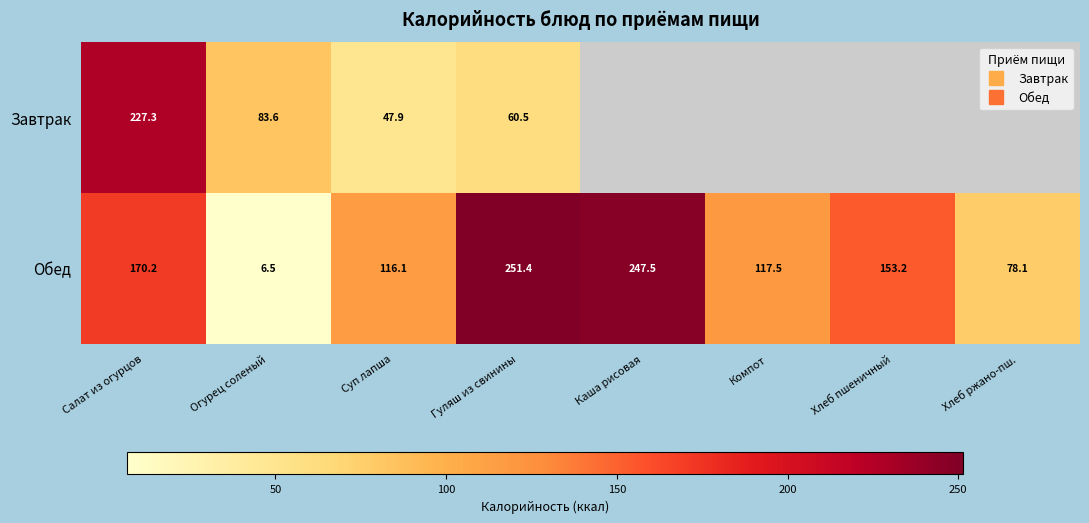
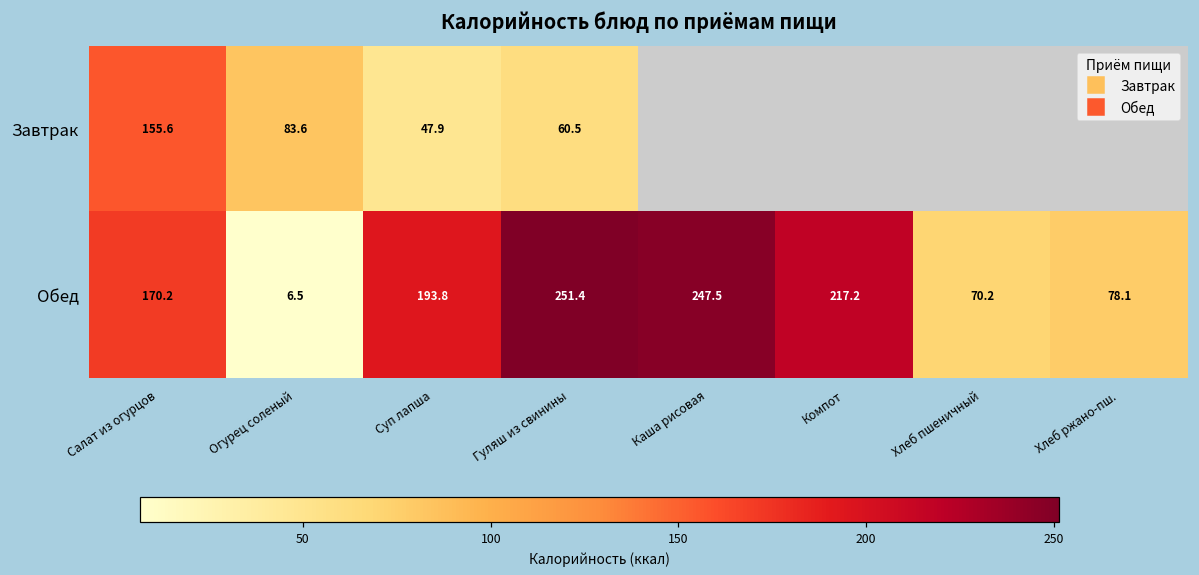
  {
    "Завтрак": {
-     "Салат из огурцов": 227.3,
+     "Салат из огурцов": 155.6,
      "Огурец соленый": 83.6,
      "Суп лапша": 47.9,
      "Гуляш из свинины": 60.5
    },
    "Обед": {
      "Салат из огурцов": 170.2,
      "Огурец соленый": 6.5,
-     "Суп лапша": 116.1,
+     "Суп лапша": 193.8,
      "Гуляш из свинины": 251.4,
      "Каша рисовая": 247.5,
-     "Компот": 117.5,
-     "Хлеб пшеничный": 153.2,
+     "Компот": 217.2,
+     "Хлеб пшеничный": 70.2,
      "Хлеб ржано-пш.": 78.1
    }
  }
